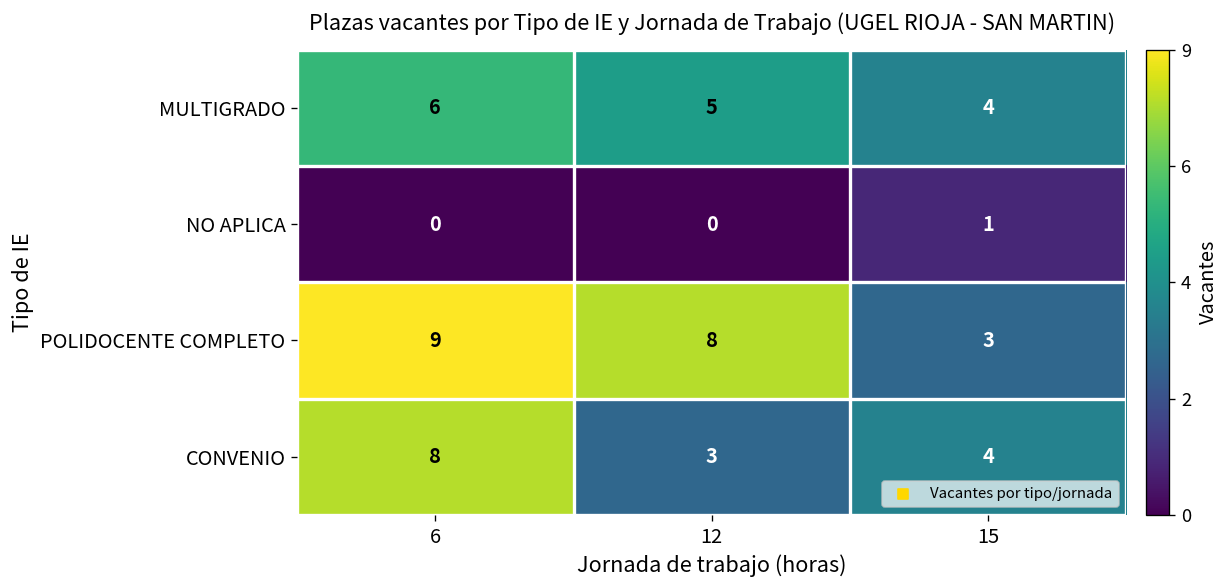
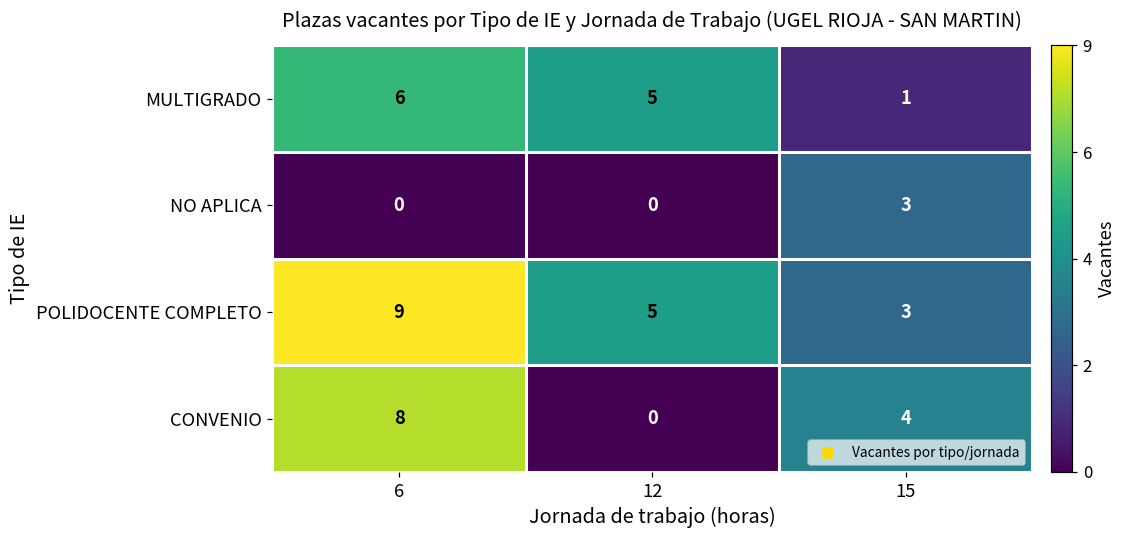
  {
    "MULTIGRADO": {
      "6": 6,
      "12": 5,
-     "15": 4
+     "15": 1
    },
    "NO APLICA": {
      "6": 0,
      "12": 0,
-     "15": 1
+     "15": 3
    },
    "POLIDOCENTE COMPLETO": {
      "6": 9,
-     "12": 8,
+     "12": 5,
      "15": 3
    },
    "CONVENIO": {
      "6": 8,
-     "12": 3,
+     "12": 0,
      "15": 4
    }
  }
